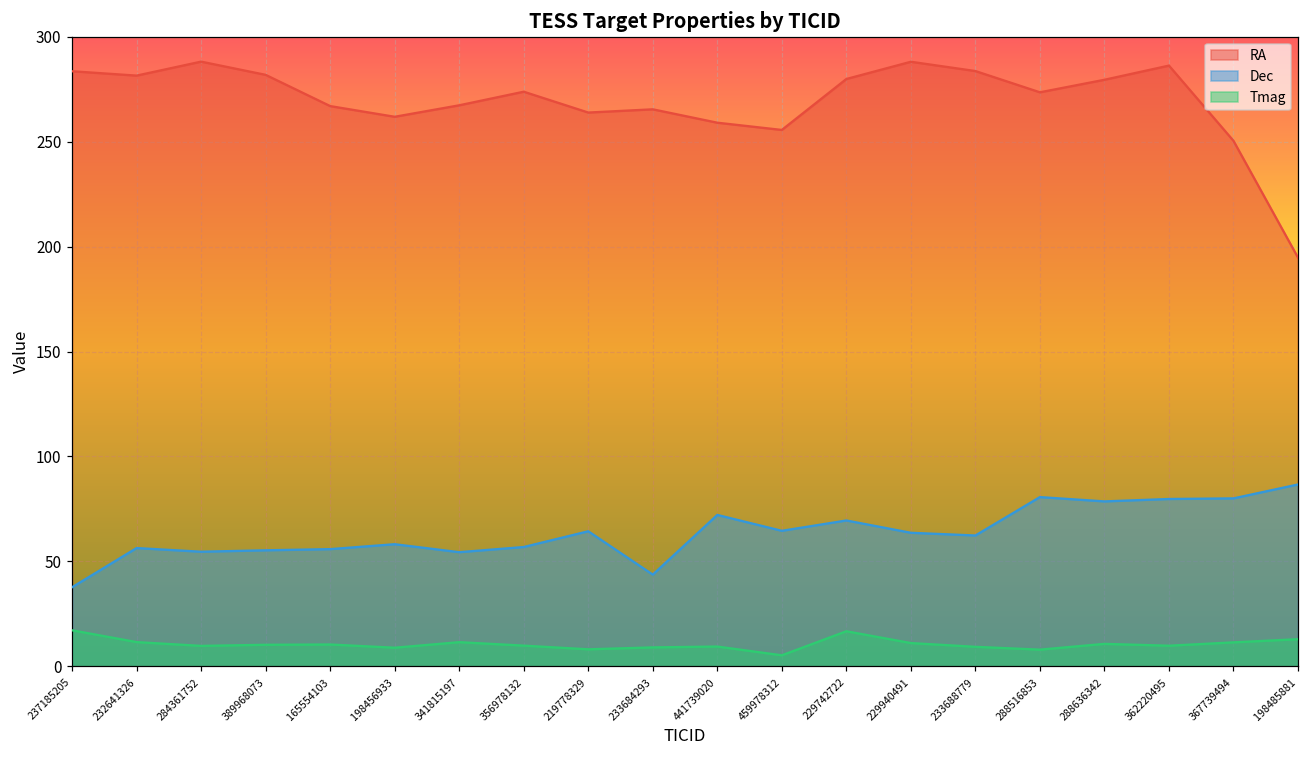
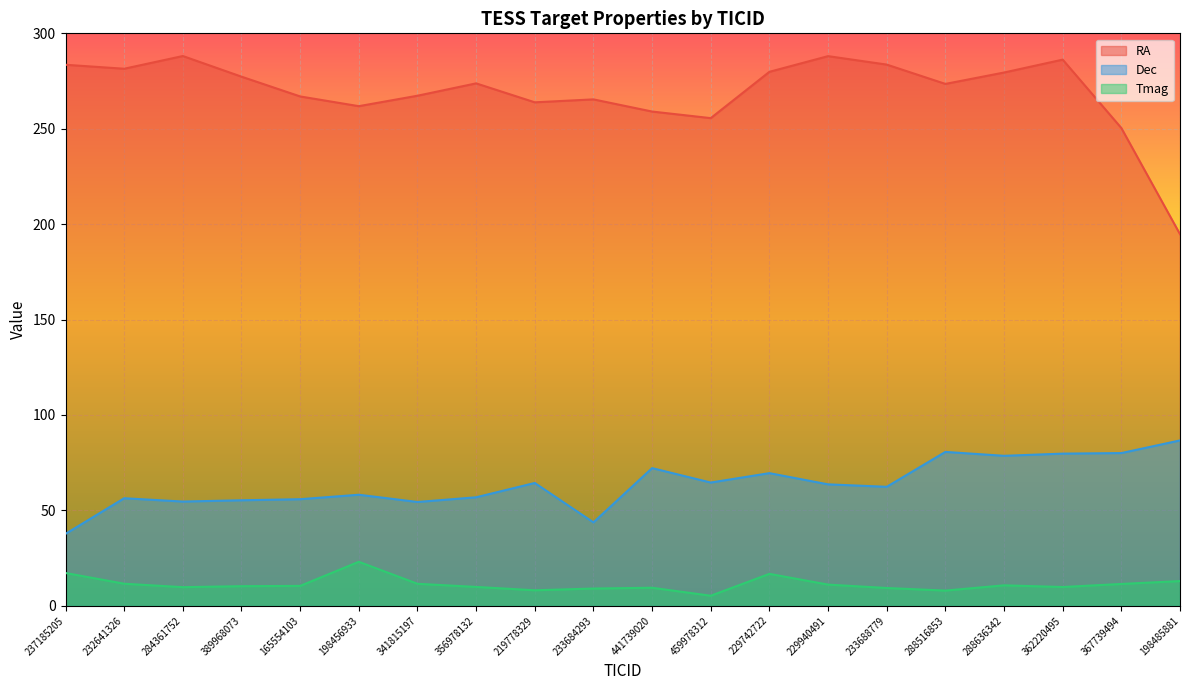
  {
    "RA": {
      "237185205": 284,
      "232641326": 281,
      "284361752": 288,
-     "389968073": 282,
+     "389968073": 277,
      "165554103": 267,
      "198456933": 262,
      "341815197": 267,
      "356978132": 274,
      "219778329": 264,
      "233684293": 265,
      "441739020": 259,
      "459978312": 256,
      "229742722": 280,
      "229940491": 288,
      "233688779": 284,
      "288516853": 273,
      "288636342": 279,
      "362220495": 286,
      "367739494": 250,
      "198485881": 195
    },
    "Dec": {
      "237185205": 38,
      "232641326": 56,
      "284361752": 55,
      "389968073": 55,
      "165554103": 56,
      "198456933": 58,
      "341815197": 54,
      "356978132": 57,
      "219778329": 64,
      "233684293": 44,
      "441739020": 72,
      "459978312": 65,
      "229742722": 70,
      "229940491": 64,
      "233688779": 62,
      "288516853": 81,
      "288636342": 79,
      "362220495": 80,
      "367739494": 80,
      "198485881": 87
    },
    "Tmag": {
      "237185205": 17,
      "232641326": 12,
      "284361752": 10,
      "389968073": 10,
      "165554103": 10,
-     "198456933": 9,
+     "198456933": 23,
      "341815197": 12,
      "356978132": 10,
      "219778329": 8,
      "233684293": 9,
      "441739020": 9,
      "459978312": 5,
      "229742722": 17,
      "229940491": 11,
      "233688779": 9,
      "288516853": 8,
      "288636342": 11,
      "362220495": 10,
      "367739494": 11,
      "198485881": 13
    }
  }
